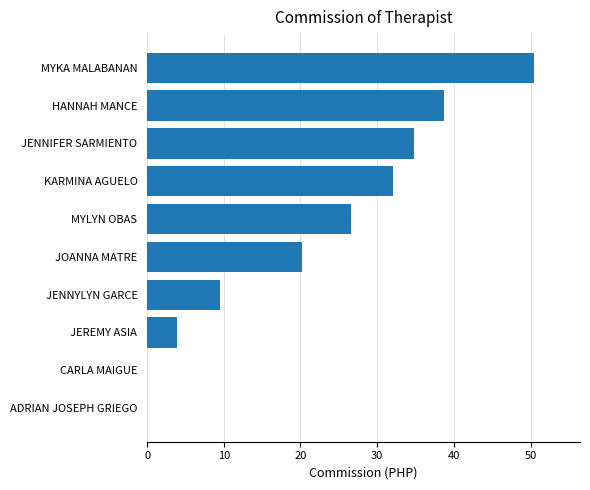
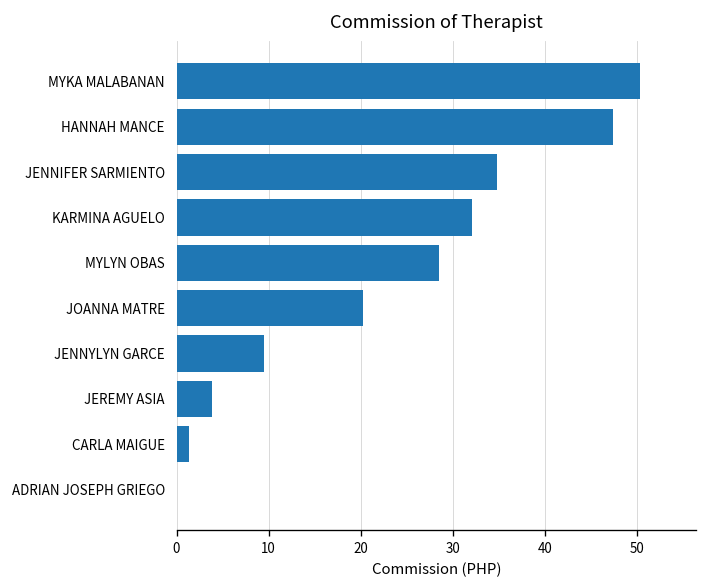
  {
    "MYKA MALABANAN": 50,
-   "HANNAH MANCE": 39,
+   "HANNAH MANCE": 47,
    "JENNIFER SARMIENTO": 35,
    "KARMINA AGUELO": 32,
-   "MYLYN OBAS": 27,
+   "MYLYN OBAS": 29,
    "JOANNA MATRE": 20,
    "JENNYLYN GARCE": 10,
    "JEREMY ASIA": 4,
-   "CARLA MAIGUE": 0,
+   "CARLA MAIGUE": 1,
    "ADRIAN JOSEPH GRIEGO": 0
  }
